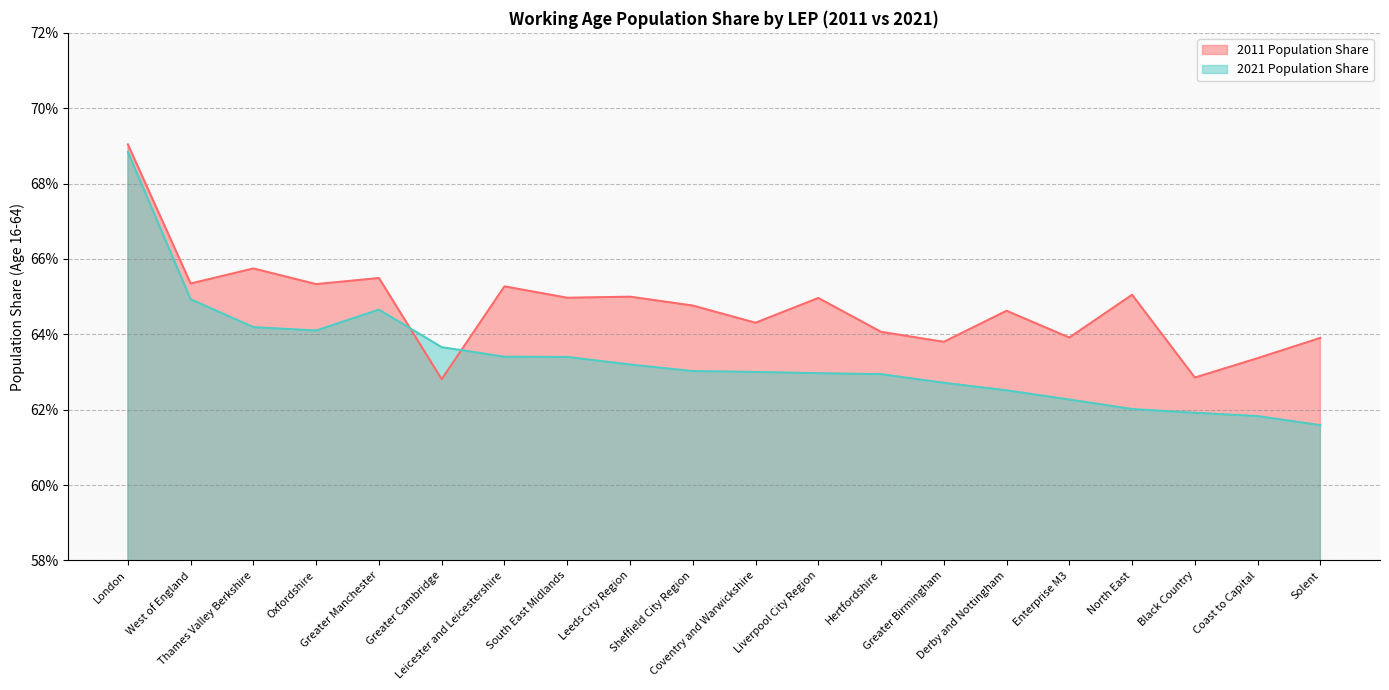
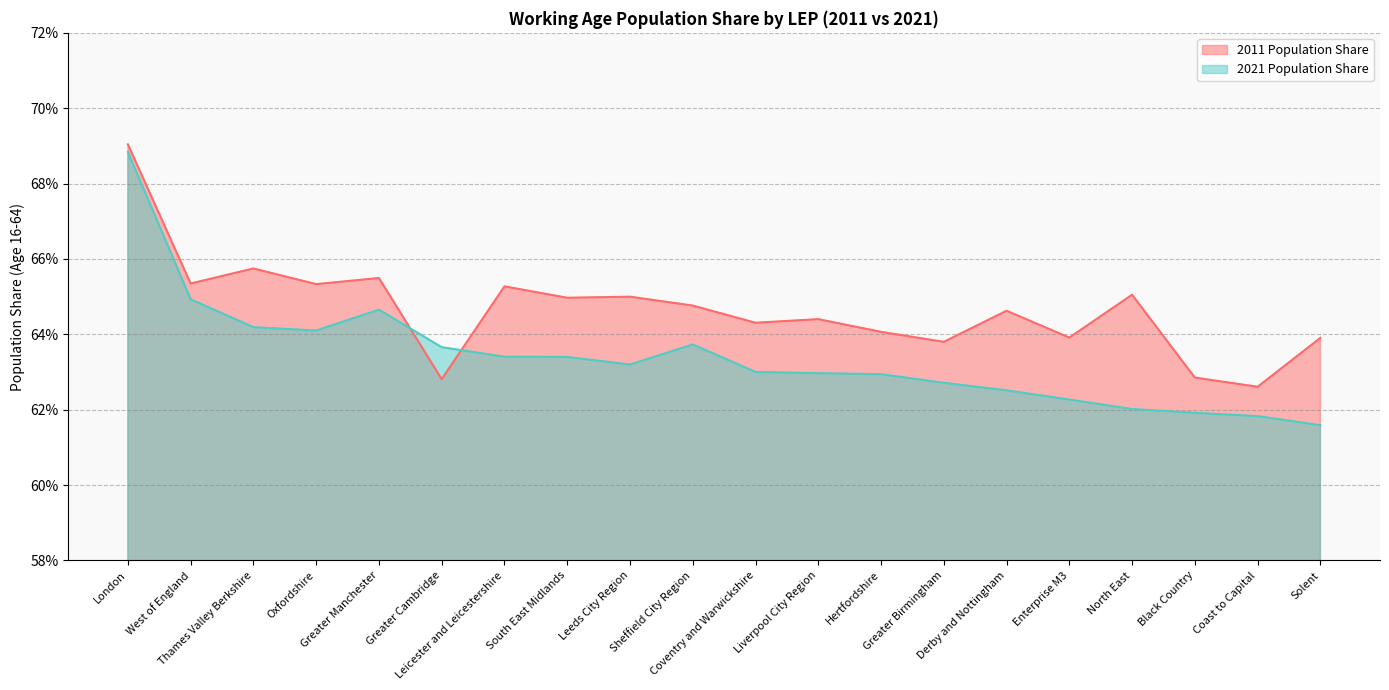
  {
    "2011 Population Share": {
      "London": "69.0%",
      "West of England": "65.3%",
      "Thames Valley Berkshire": "65.7%",
      "Oxfordshire": "65.3%",
      "Greater Manchester": "65.5%",
      "Greater Cambridge": "62.8%",
      "Leicester and Leicestershire": "65.3%",
      "South East Midlands": "65.0%",
      "Leeds City Region": "65.0%",
      "Sheffield City Region": "64.8%",
      "Coventry and Warwickshire": "64.3%",
-     "Liverpool City Region": "65.0%",
+     "Liverpool City Region": "64.4%",
      "Hertfordshire": "64.1%",
      "Greater Birmingham": "63.8%",
      "Derby and Nottingham": "64.6%",
      "Enterprise M3": "63.9%",
      "North East": "65.1%",
      "Black Country": "62.9%",
-     "Coast to Capital": "63.4%",
+     "Coast to Capital": "62.6%",
      "Solent": "63.9%"
    },
    "2021 Population Share": {
      "London": "68.8%",
      "West of England": "64.9%",
      "Thames Valley Berkshire": "64.2%",
      "Oxfordshire": "64.1%",
      "Greater Manchester": "64.7%",
      "Greater Cambridge": "63.7%",
      "Leicester and Leicestershire": "63.4%",
      "South East Midlands": "63.4%",
      "Leeds City Region": "63.2%",
-     "Sheffield City Region": "63.0%",
+     "Sheffield City Region": "63.7%",
      "Coventry and Warwickshire": "63.0%",
      "Liverpool City Region": "63.0%",
      "Hertfordshire": "62.9%",
      "Greater Birmingham": "62.7%",
      "Derby and Nottingham": "62.5%",
      "Enterprise M3": "62.3%",
      "North East": "62.0%",
      "Black Country": "61.9%",
      "Coast to Capital": "61.8%",
      "Solent": "61.6%"
    }
  }
